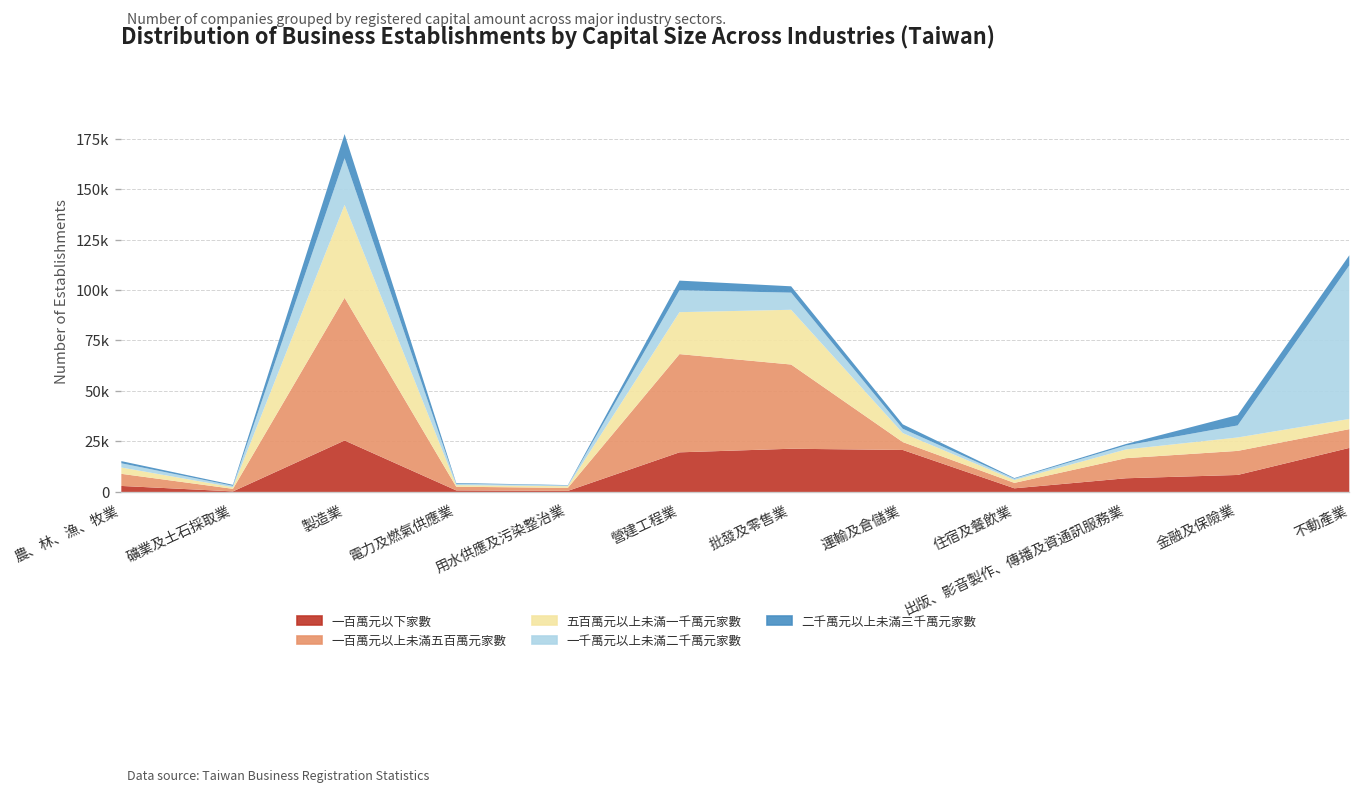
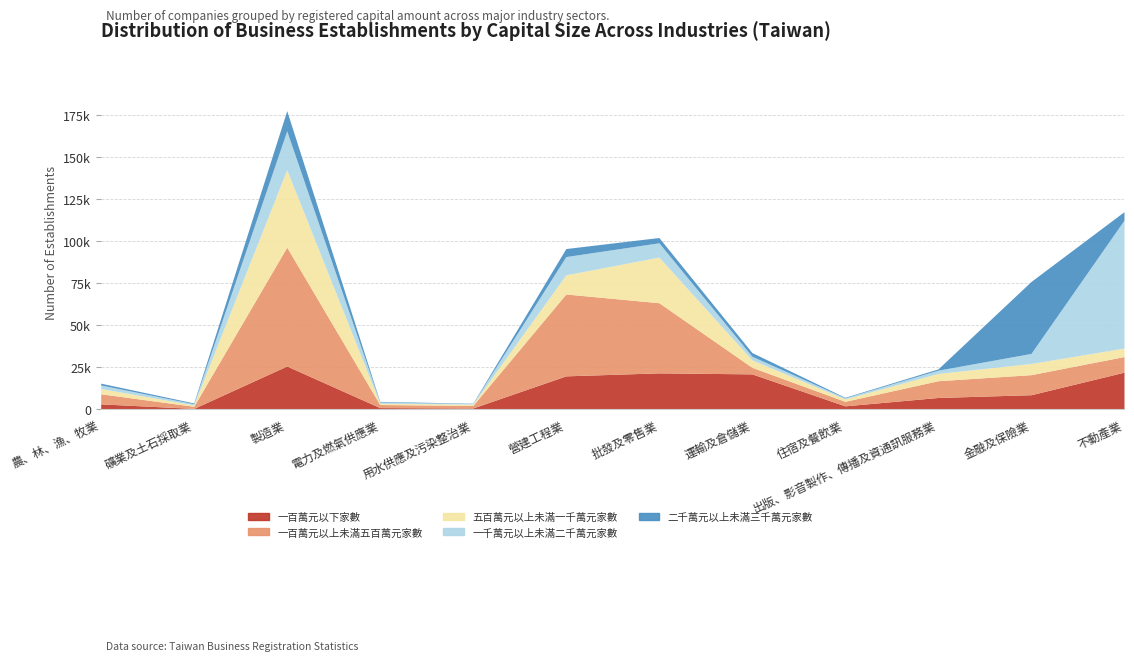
  {
    "一百萬元以下家數": {
      "農、林、漁、牧業": 3000,
      "製造業": 26000,
      "營建工程業": 20000,
      "批發及零售業": 22000,
      "運輸及倉儲業": 21000,
      "住宿及餐飲業": 2000,
      "出版、影音製作、傳播及資通訊服務業": 7000,
      "金融及保險業": 9000,
      "不動產業": 22000
    },
    "一百萬元以上未滿五百萬元家數": {
      "農、林、漁、牧業": 6000,
      "製造業": 71000,
      "營建工程業": 49000,
      "批發及零售業": 42000,
      "運輸及倉儲業": 4000,
      "出版、影音製作、傳播及資通訊服務業": 10000,
      "金融及保險業": 12000,
      "不動產業": 9000
    },
    "五百萬元以上未滿一千萬元家數": {
      "農、林、漁、牧業": 3000,
      "製造業": 46000,
-     "營建工程業": 21000,
+     "營建工程業": 11000,
      "批發及零售業": 27000,
      "運輸及倉儲業": 4000,
      "出版、影音製作、傳播及資通訊服務業": 4000,
      "金融及保險業": 7000,
      "不動產業": 5000
    },
    "一千萬元以上未滿二千萬元家數": {
      "製造業": 23000,
      "營建工程業": 11000,
      "批發及零售業": 8000,
      "運輸及倉儲業": 2000,
      "金融及保險業": 6000,
      "不動產業": 76000
    },
    "二千萬元以上未滿三千萬元家數": {
      "製造業": 12000,
      "營建工程業": 5000,
      "批發及零售業": 3000,
      "運輸及倉儲業": 2000,
-     "金融及保險業": 5000,
+     "金融及保險業": 43000,
      "不動產業": 5000
    }
  }
